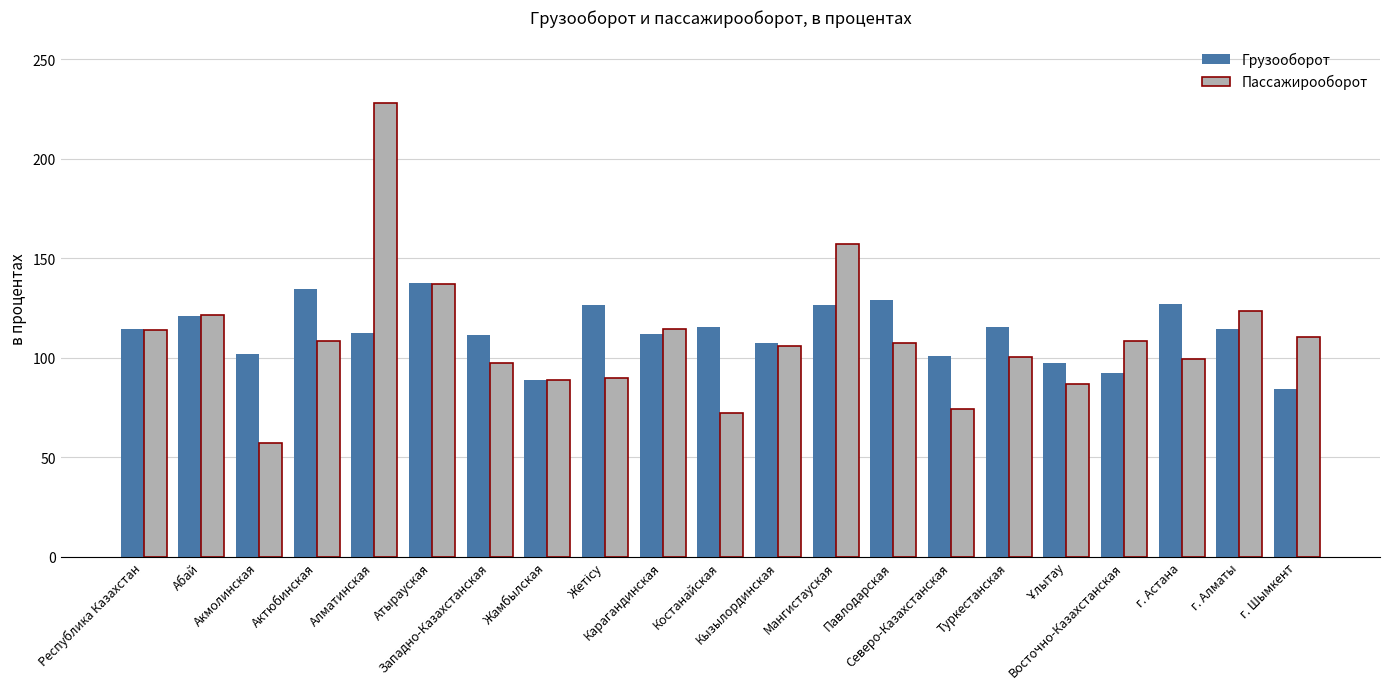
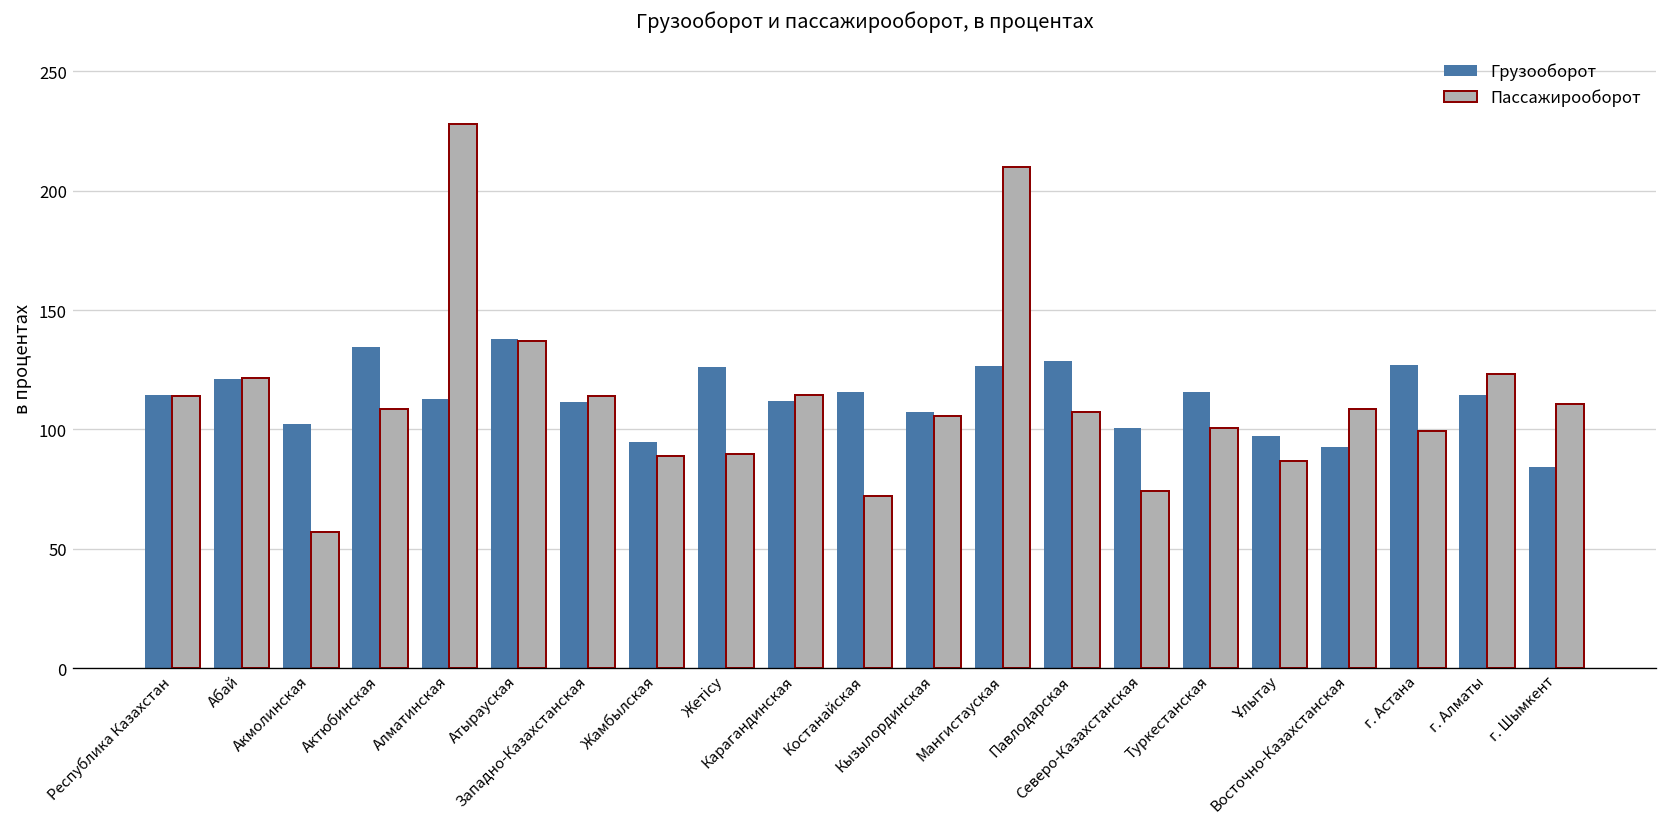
  {
    "Грузооборот": {
      "Республика Казахстан": 114,
      "Абай": 121,
      "Акмолинская": 102,
      "Актюбинская": 135,
      "Алматинская": 113,
      "Атырауская": 138,
      "Западно-Казахстанская": 112,
-     "Жамбылская": 89,
+     "Жамбылская": 95,
      "Жетісу": 126,
      "Карагандинская": 112,
      "Костанайская": 116,
      "Кызылординская": 107,
      "Мангистауская": 127,
      "Павлодарская": 129,
      "Северо-Казахстанская": 101,
      "Туркестанская": 116,
      "Ұлытау": 97,
      "Восточно-Казахстанская": 93,
      "г. Астана": 127,
      "г. Алматы": 115,
      "г. Шымкент": 84
    },
    "Пассажирооборот": {
      "Республика Казахстан": 114,
      "Абай": 121,
      "Акмолинская": 57,
      "Актюбинская": 108,
      "Алматинская": 228,
      "Атырауская": 137,
-     "Западно-Казахстанская": 97,
+     "Западно-Казахстанская": 114,
      "Жамбылская": 89,
      "Жетісу": 90,
      "Карагандинская": 114,
      "Костанайская": 72,
      "Кызылординская": 106,
-     "Мангистауская": 157,
+     "Мангистауская": 210,
      "Павлодарская": 107,
      "Северо-Казахстанская": 74,
      "Туркестанская": 101,
      "Ұлытау": 87,
      "Восточно-Казахстанская": 108,
      "г. Астана": 99,
      "г. Алматы": 123,
      "г. Шымкент": 111
    }
  }
